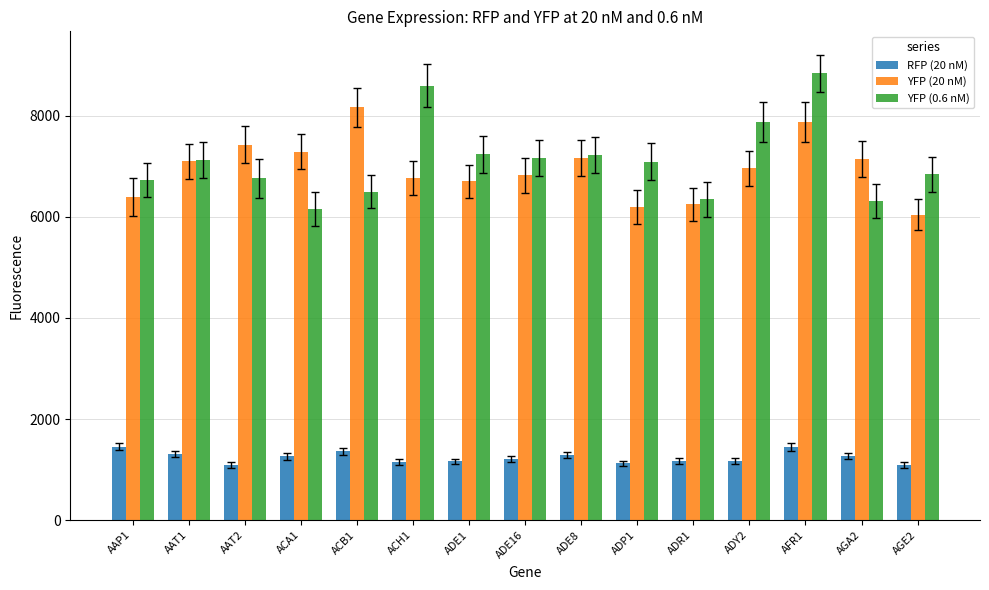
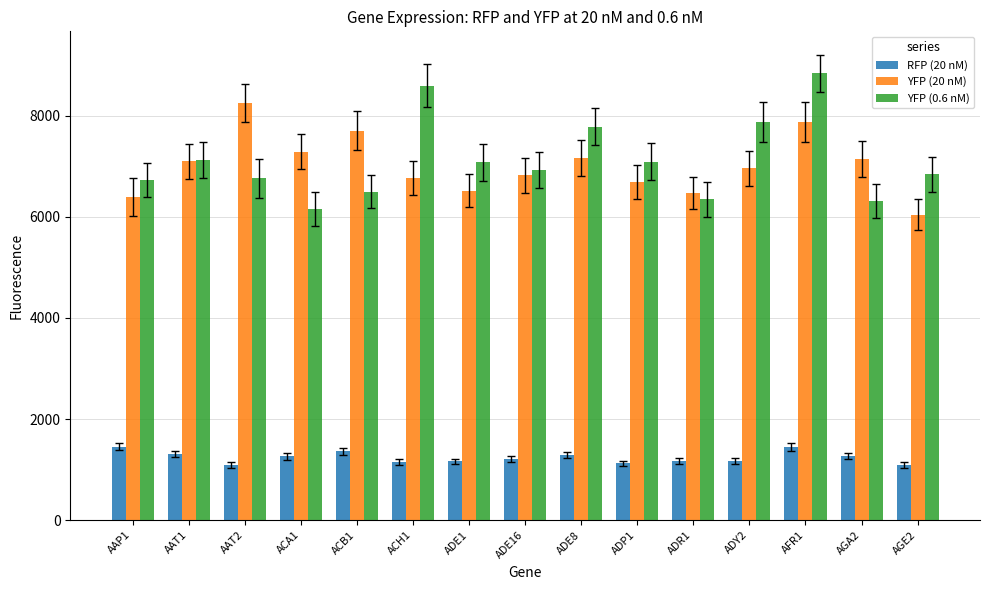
  {
    "YFP (20 nM)": {
      "AAP1": 6400,
      "AAT1": 7100,
-     "AAT2": 7400,
+     "AAT2": 8300,
      "ACA1": 7300,
-     "ACB1": 8200,
+     "ACB1": 7700,
      "ACH1": 6800,
-     "ADE1": 6700,
+     "ADE1": 6500,
      "ADE16": 6800,
      "ADE8": 7200,
-     "ADP1": 6200,
-     "ADR1": 6200,
+     "ADP1": 6700,
+     "ADR1": 6500,
      "ADY2": 7000,
      "AFR1": 7900,
      "AGA2": 7200,
      "AGE2": 6000
    },
    "YFP (0.6 nM)": {
      "AAP1": 6700,
      "AAT1": 7100,
      "AAT2": 6800,
      "ACA1": 6200,
      "ACB1": 6500,
      "ACH1": 8600,
-     "ADE1": 7200,
-     "ADE16": 7200,
-     "ADE8": 7200,
+     "ADE1": 7100,
+     "ADE16": 6900,
+     "ADE8": 7800,
      "ADP1": 7100,
      "ADR1": 6300,
      "ADY2": 7900,
      "AFR1": 8800,
      "AGA2": 6300,
      "AGE2": 6800
    }
  }
